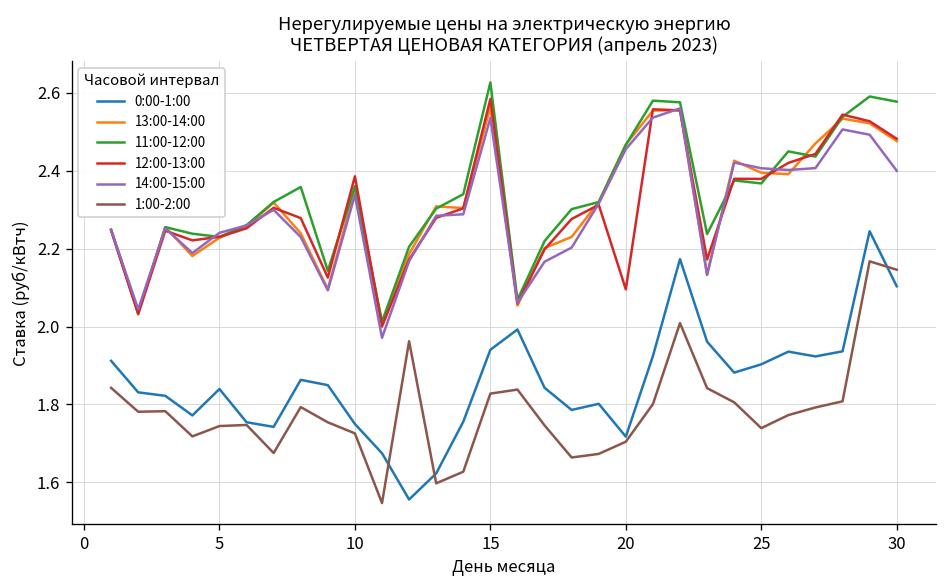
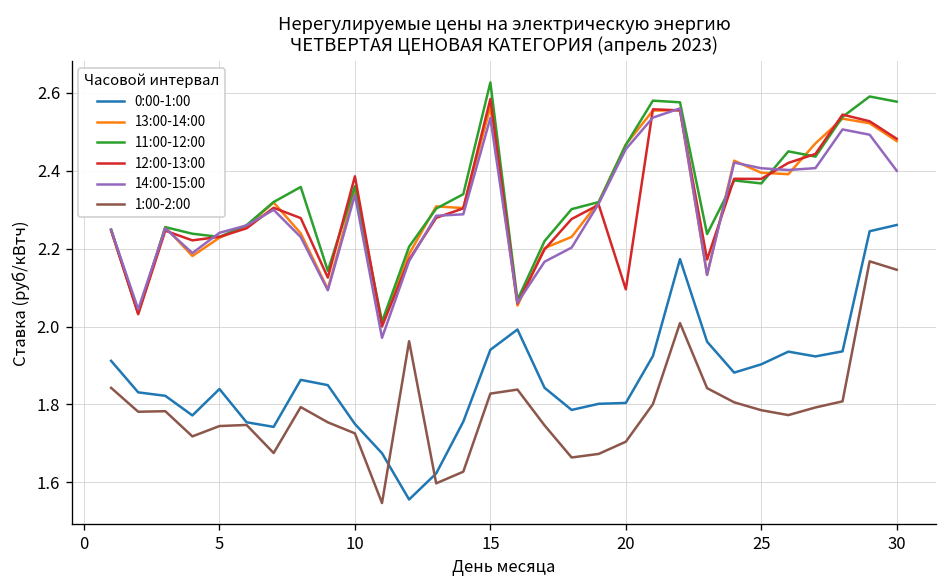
  {
    "0:00-1:00": {
      "5": 1.84,
      "10": 1.75,
      "15": 1.94,
-     "20": 1.72,
+     "20": 1.80,
      "25": 1.90,
-     "30": 2.10
+     "30": 2.26
    },
    "13:00-14:00": {
      "15": 2.56,
      "25": 2.40
    },
    "11:00-12:00": {
      "15": 2.63,
      "25": 2.37,
      "30": 2.58
    },
    "12:00-13:00": {
      "10": 2.39,
      "15": 2.58,
      "20": 2.10,
      "25": 2.38
    },
    "14:00-15:00": {
      "5": 2.24,
      "10": 2.34,
      "15": 2.54,
      "20": 2.46,
      "25": 2.41,
      "30": 2.40
    },
    "1:00-2:00": {
      "5": 1.74,
      "10": 1.73,
      "15": 1.83,
      "20": 1.70,
-     "25": 1.74,
+     "25": 1.79,
      "30": 2.15
    }
  }
